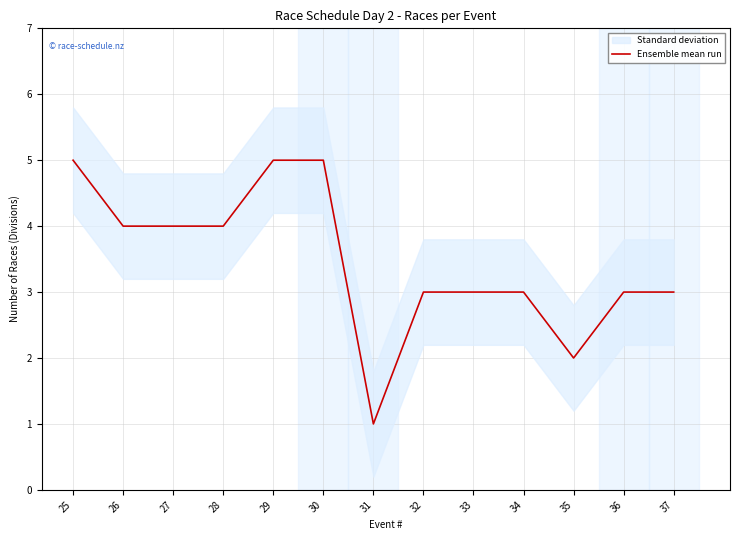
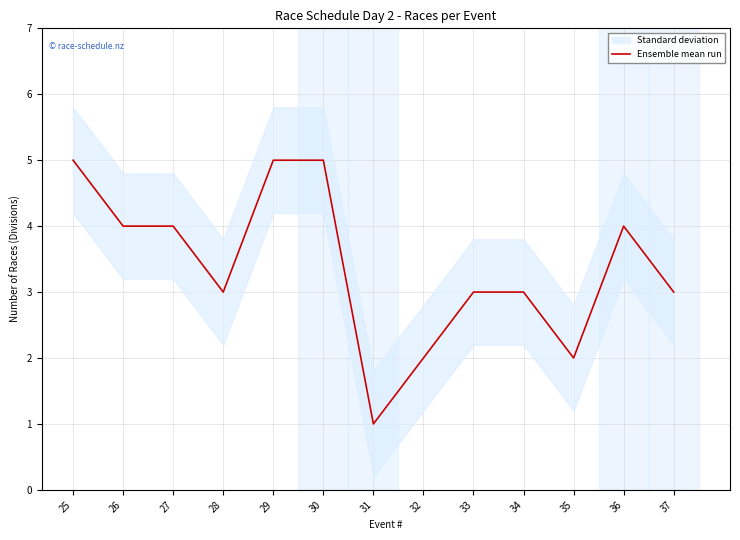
  {
    "Ensemble mean run": {
      "25": 5,
      "26": 4,
      "27": 4,
-     "28": 4,
+     "28": 3,
      "29": 5,
      "30": 5,
      "31": 1,
-     "32": 3,
+     "32": 2,
      "33": 3,
      "34": 3,
      "35": 2,
-     "36": 3,
+     "36": 4,
      "37": 3
    }
  }
